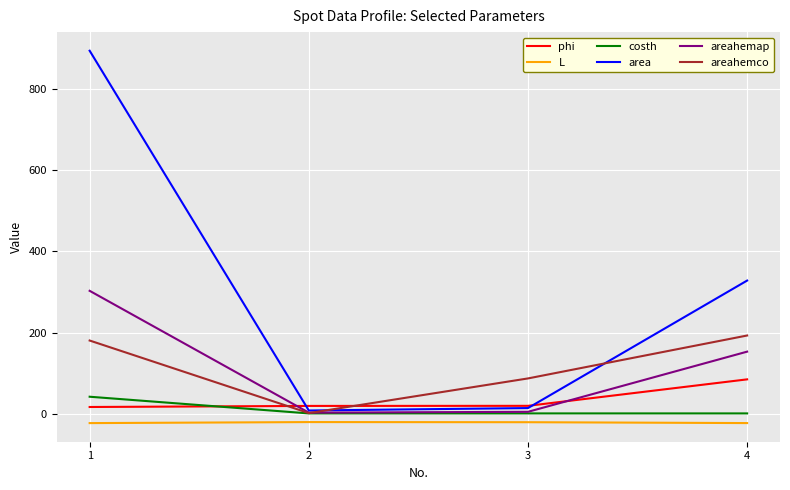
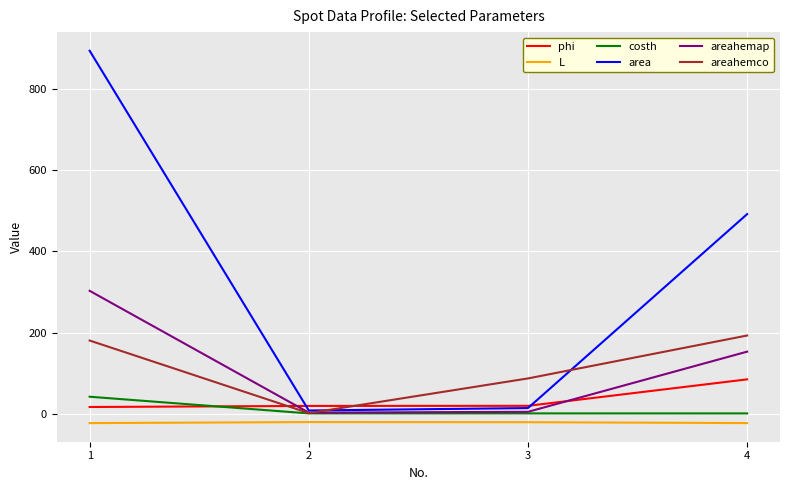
  {
    "phi": {
      "1": 20,
      "2": 20,
      "4": 80
    },
    "L": {
      "1": -20,
      "2": -20,
      "3": -20,
      "4": -20
    },
    "costh": {
      "1": 40,
      "4": 0
    },
    "area": {
      "1": 890,
-     "4": 330
+     "4": 490
    },
    "areahemap": {
      "1": 300,
      "4": 150
    },
    "areahemco": {
      "1": 180,
      "3": 90,
      "4": 190
    }
  }
